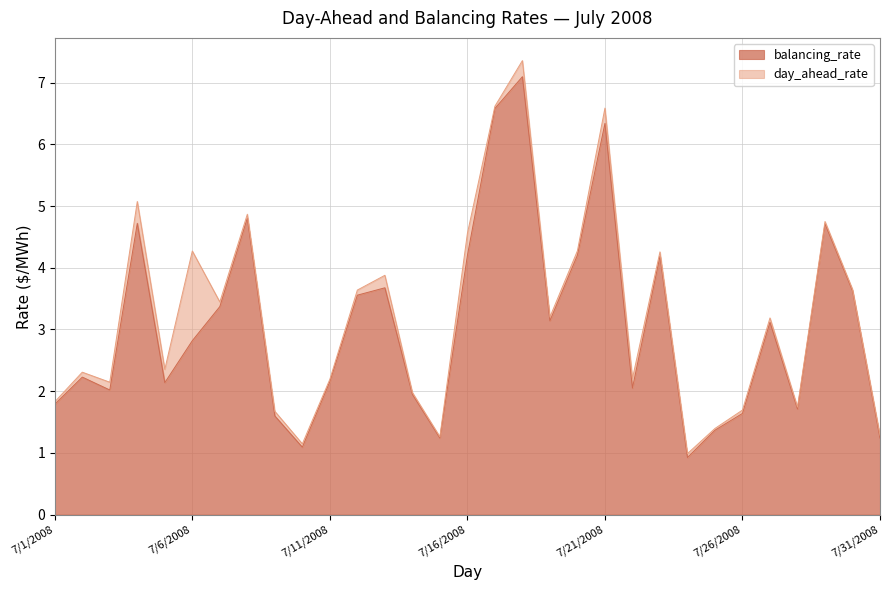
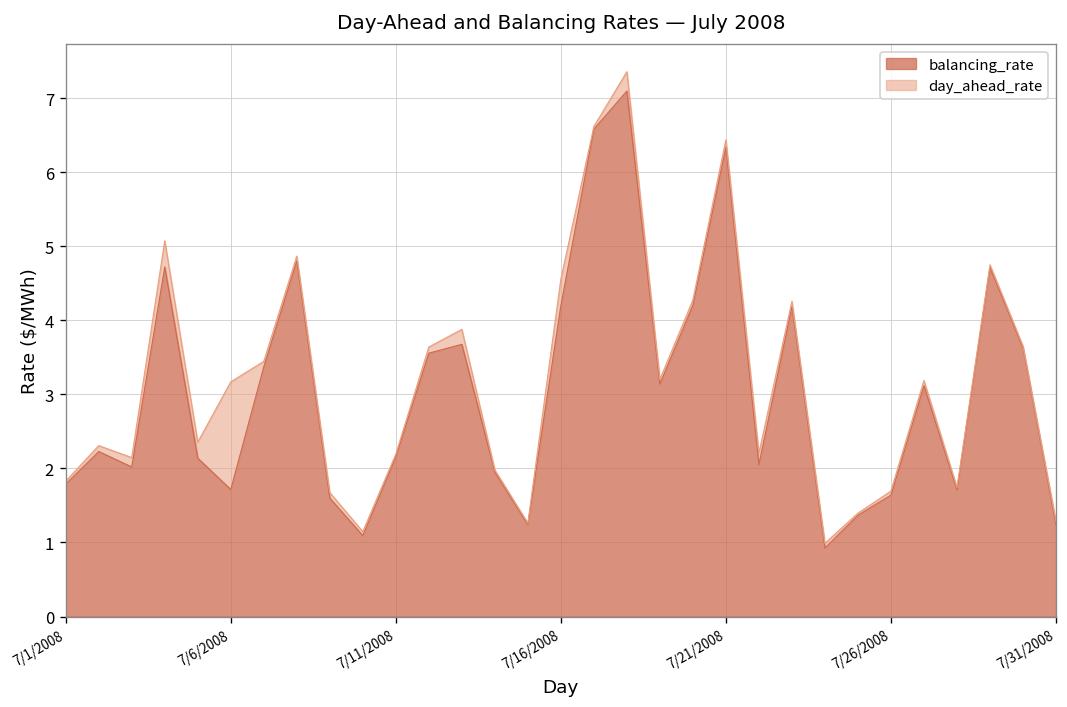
  {
    "balancing_rate": {
-     "7/6/2008": 2.8,
+     "7/6/2008": 1.7,
      "7/16/2008": 4.2,
      "7/21/2008": 6.3,
      "7/26/2008": 1.6,
      "7/31/2008": 1.2
    },
    "day_ahead_rate": {
      "7/6/2008": 1.5,
      "7/16/2008": 0.4,
-     "7/21/2008": 0.2,
+     "7/21/2008": 0.1,
      "7/26/2008": 0.1,
      "7/31/2008": 0.0
    }
  }
